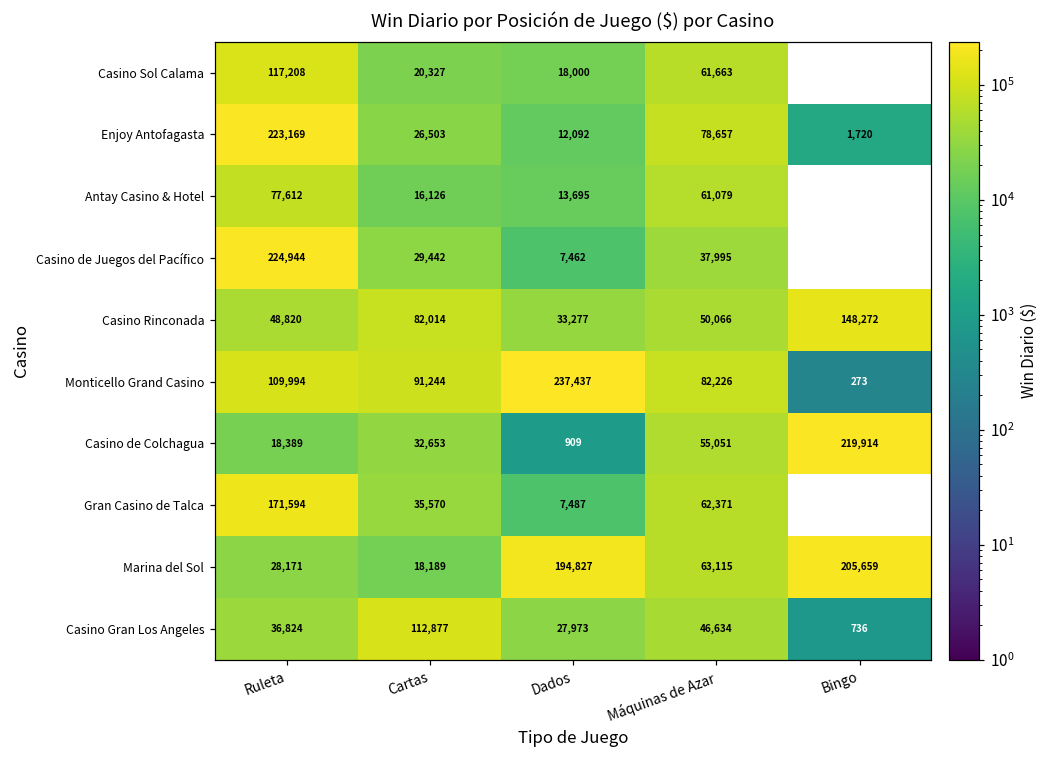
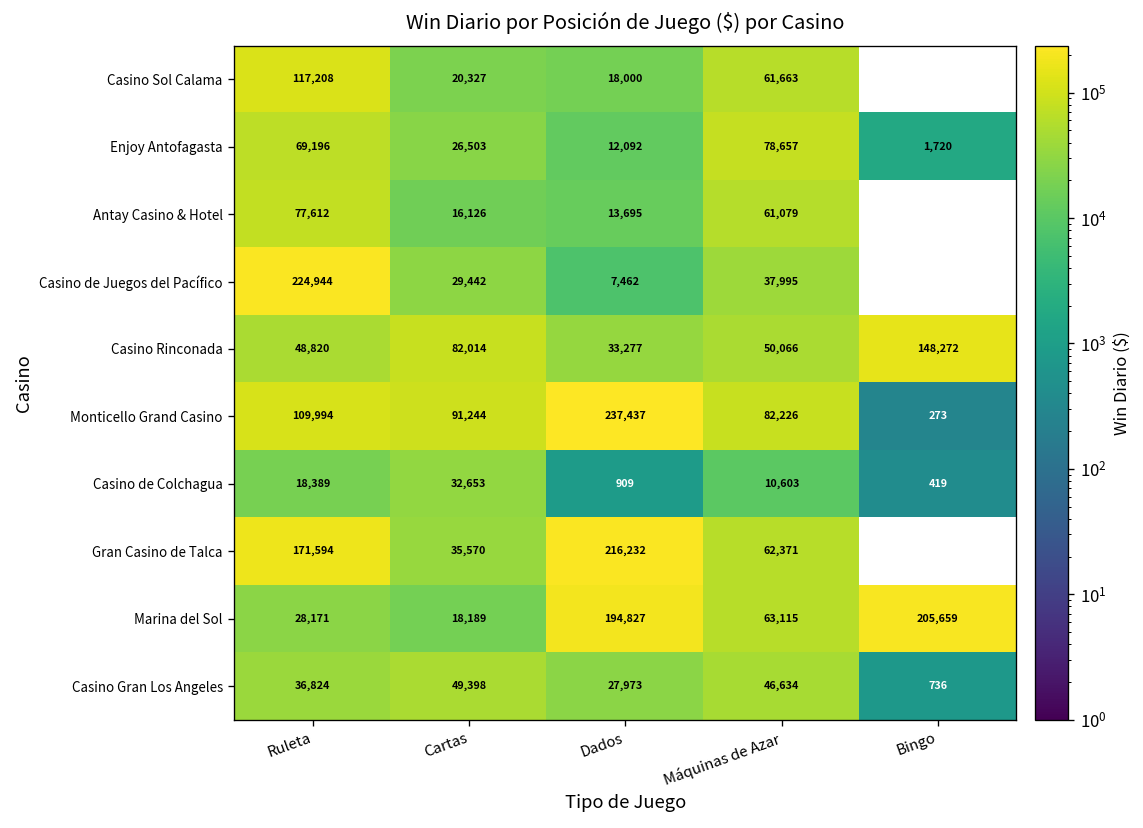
  {
    "Casino Sol Calama": {
      "Ruleta": "117,208",
      "Cartas": "20,327",
      "Dados": "18,000",
      "Máquinas de Azar": "61,663"
    },
    "Enjoy Antofagasta": {
-     "Ruleta": "223,169",
+     "Ruleta": "69,196",
      "Cartas": "26,503",
      "Dados": "12,092",
      "Máquinas de Azar": "78,657",
      "Bingo": "1,720"
    },
    "Antay Casino & Hotel": {
      "Ruleta": "77,612",
      "Cartas": "16,126",
      "Dados": "13,695",
      "Máquinas de Azar": "61,079"
    },
    "Casino de Juegos del Pacífico": {
      "Ruleta": "224,944",
      "Cartas": "29,442",
      "Dados": "7,462",
      "Máquinas de Azar": "37,995"
    },
    "Casino Rinconada": {
      "Ruleta": "48,820",
      "Cartas": "82,014",
      "Dados": "33,277",
      "Máquinas de Azar": "50,066",
      "Bingo": "148,272"
    },
    "Monticello Grand Casino": {
      "Ruleta": "109,994",
      "Cartas": "91,244",
      "Dados": "237,437",
      "Máquinas de Azar": "82,226",
      "Bingo": "273"
    },
    "Casino de Colchagua": {
      "Ruleta": "18,389",
      "Cartas": "32,653",
      "Dados": "909",
-     "Máquinas de Azar": "55,051",
-     "Bingo": "219,914"
+     "Máquinas de Azar": "10,603",
+     "Bingo": "419"
    },
    "Gran Casino de Talca": {
      "Ruleta": "171,594",
      "Cartas": "35,570",
-     "Dados": "7,487",
+     "Dados": "216,232",
      "Máquinas de Azar": "62,371"
    },
    "Marina del Sol": {
      "Ruleta": "28,171",
      "Cartas": "18,189",
      "Dados": "194,827",
      "Máquinas de Azar": "63,115",
      "Bingo": "205,659"
    },
    "Casino Gran Los Angeles": {
      "Ruleta": "36,824",
-     "Cartas": "112,877",
+     "Cartas": "49,398",
      "Dados": "27,973",
      "Máquinas de Azar": "46,634",
      "Bingo": "736"
    }
  }
